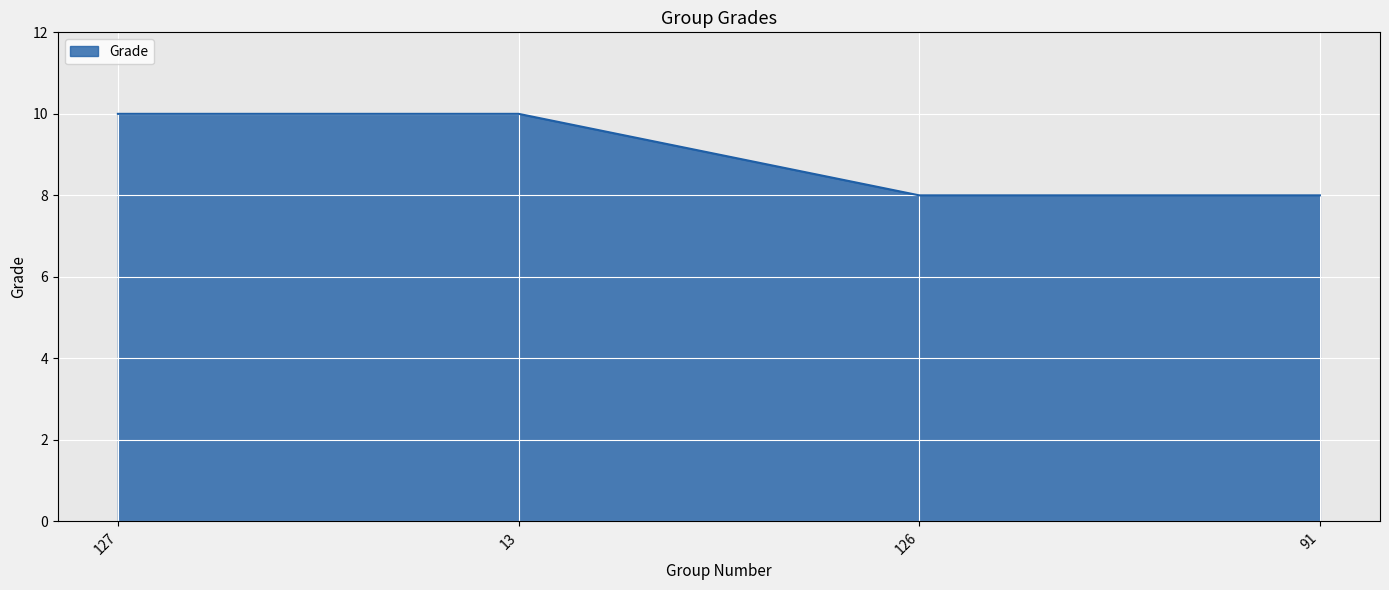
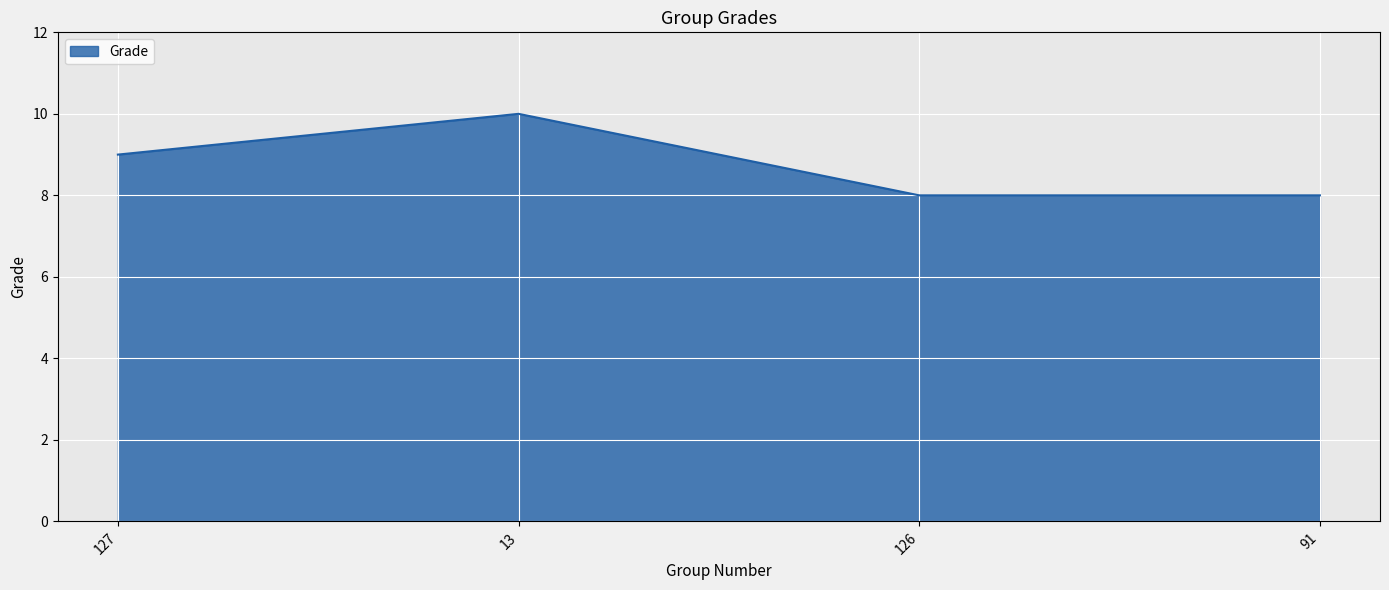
  {
-   "127": 10,
+   "127": 9,
    "13": 10,
    "126": 8,
    "91": 8
  }
